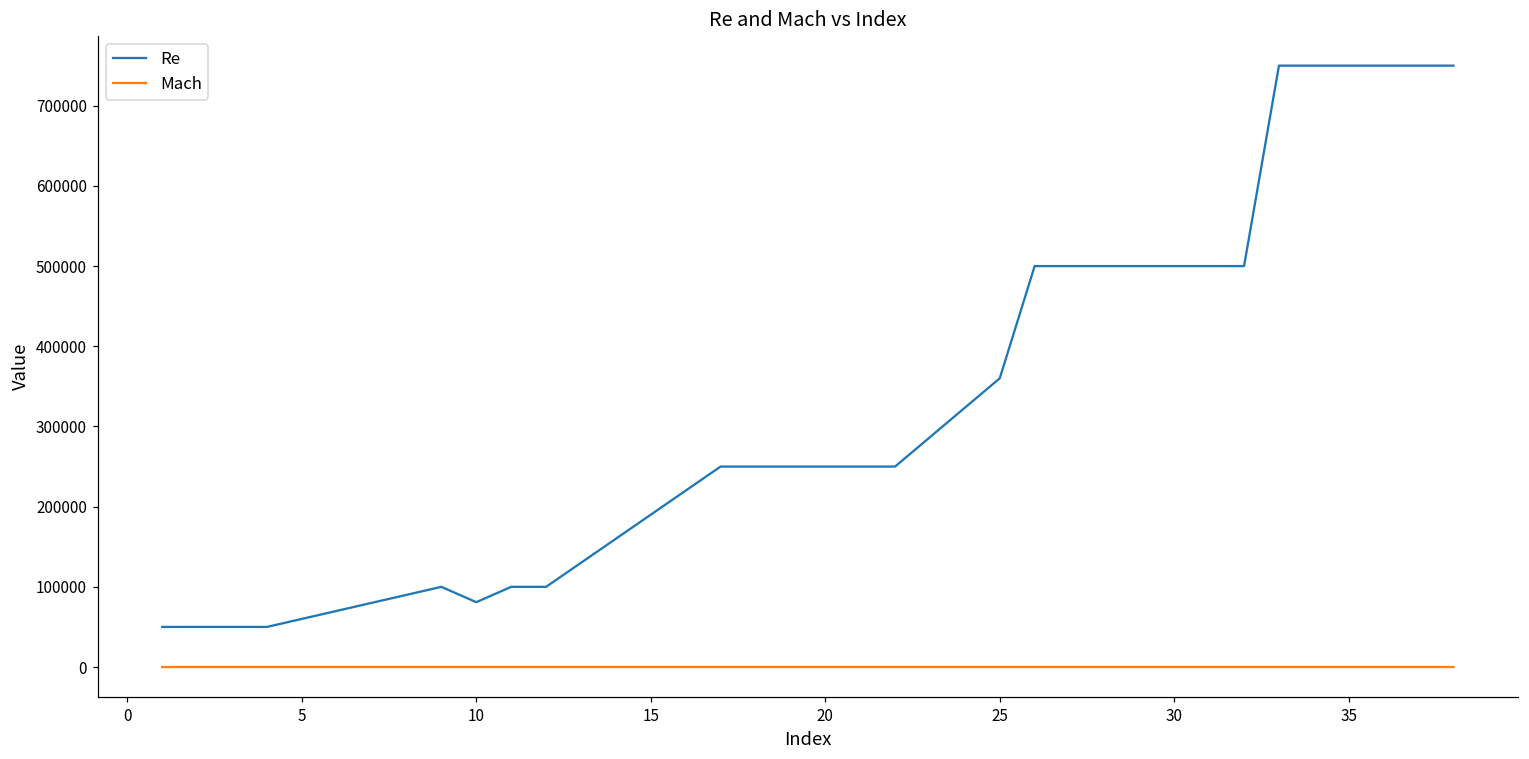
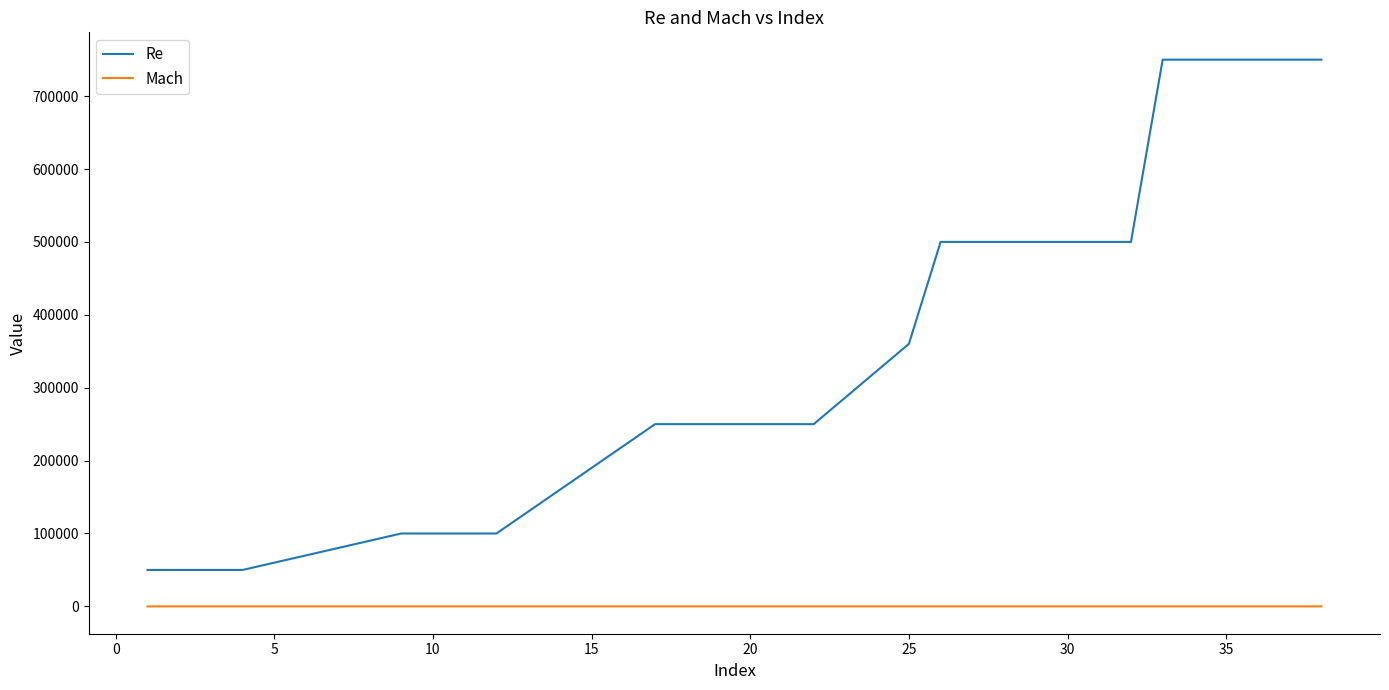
  {
    "Re": {
-     "10": 80000,
+     "10": 100000,
      "25": 360000
    },
    "Mach": {
      "10": 0,
      "25": 0
    }
  }
